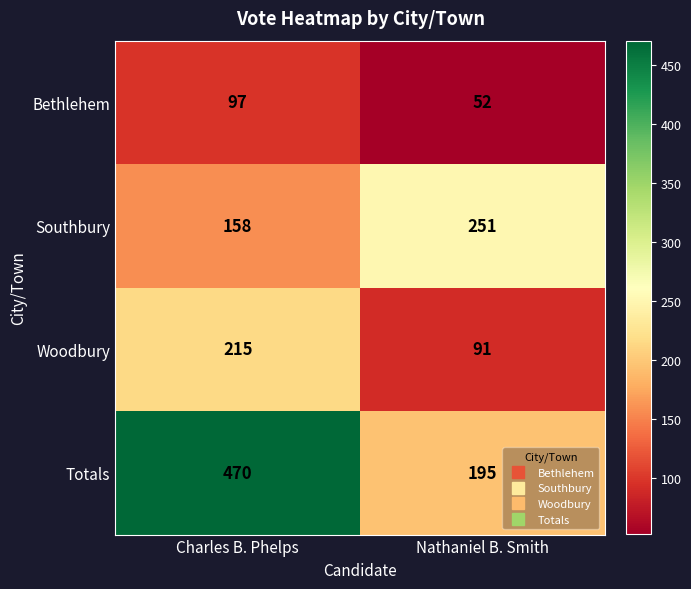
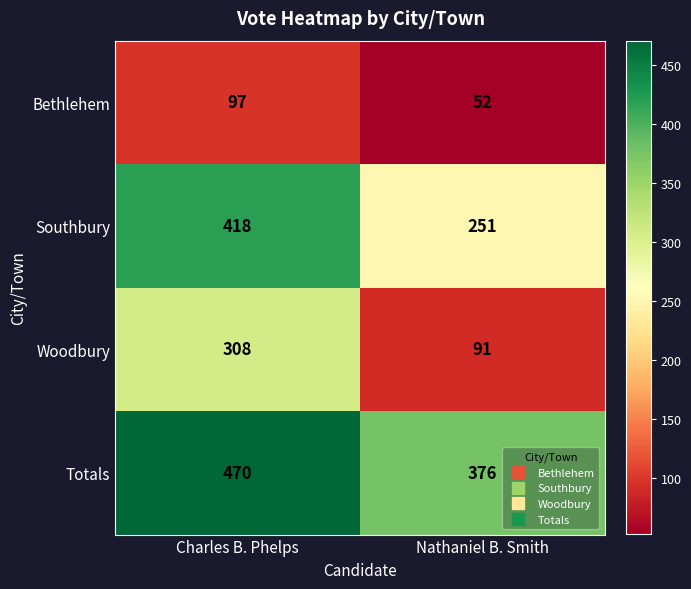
  {
    "Bethlehem": {
      "Charles B. Phelps": 97,
      "Nathaniel B. Smith": 52
    },
    "Southbury": {
-     "Charles B. Phelps": 158,
+     "Charles B. Phelps": 418,
      "Nathaniel B. Smith": 251
    },
    "Woodbury": {
-     "Charles B. Phelps": 215,
+     "Charles B. Phelps": 308,
      "Nathaniel B. Smith": 91
    },
    "Totals": {
      "Charles B. Phelps": 470,
-     "Nathaniel B. Smith": 195
+     "Nathaniel B. Smith": 376
    }
  }
